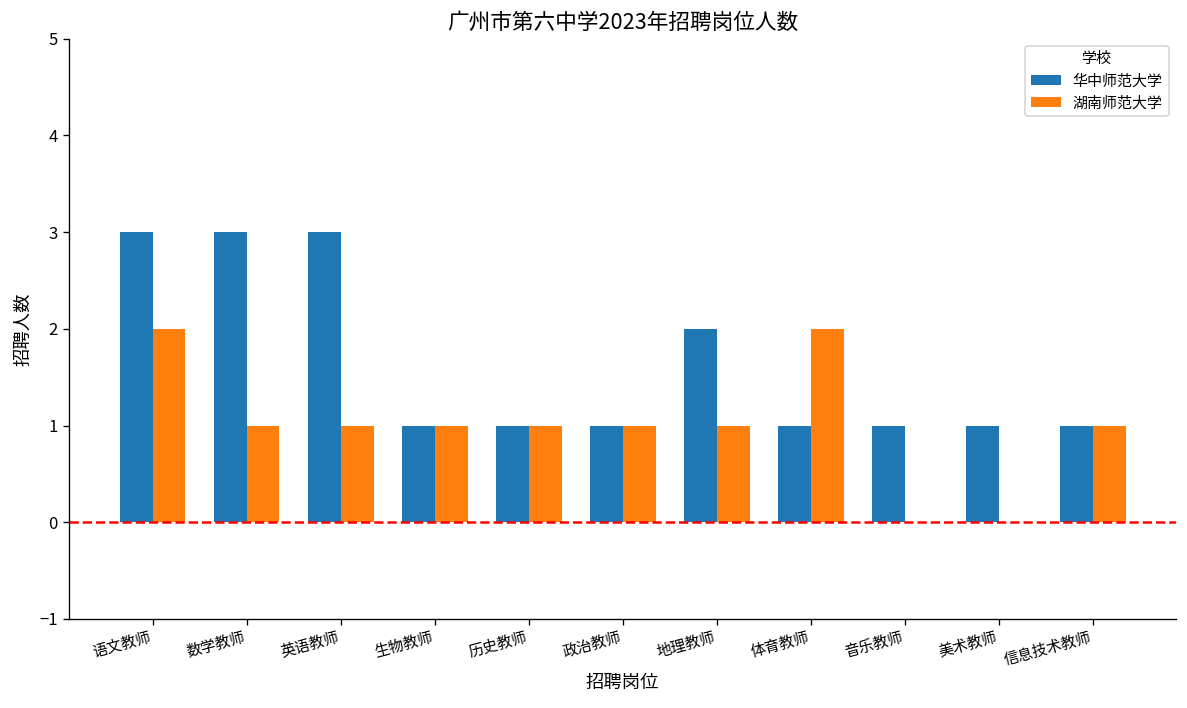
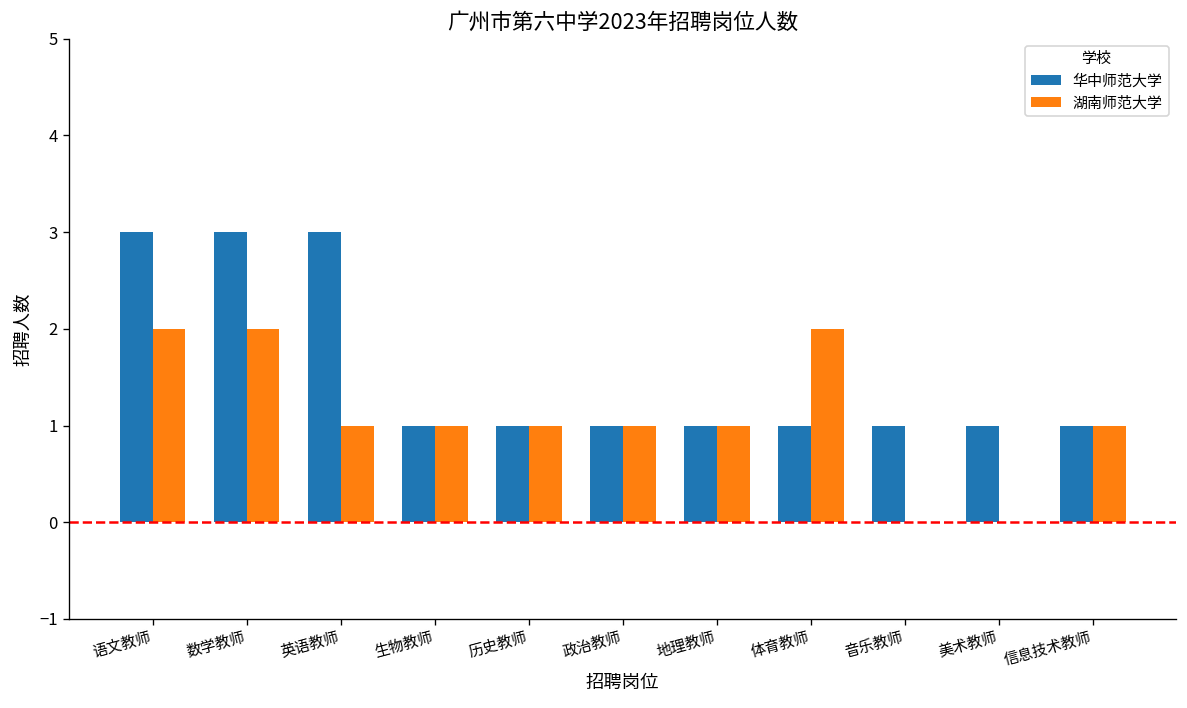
  {
    "华中师范大学": {
      "语文教师": 3,
      "数学教师": 3,
      "英语教师": 3,
      "生物教师": 1,
      "历史教师": 1,
      "政治教师": 1,
-     "地理教师": 2,
+     "地理教师": 1,
      "体育教师": 1,
      "音乐教师": 1,
      "美术教师": 1,
      "信息技术教师": 1
    },
    "湖南师范大学": {
      "语文教师": 2,
-     "数学教师": 1,
+     "数学教师": 2,
      "英语教师": 1,
      "生物教师": 1,
      "历史教师": 1,
      "政治教师": 1,
      "地理教师": 1,
      "体育教师": 2,
      "音乐教师": 0,
      "美术教师": 0,
      "信息技术教师": 1
    }
  }
